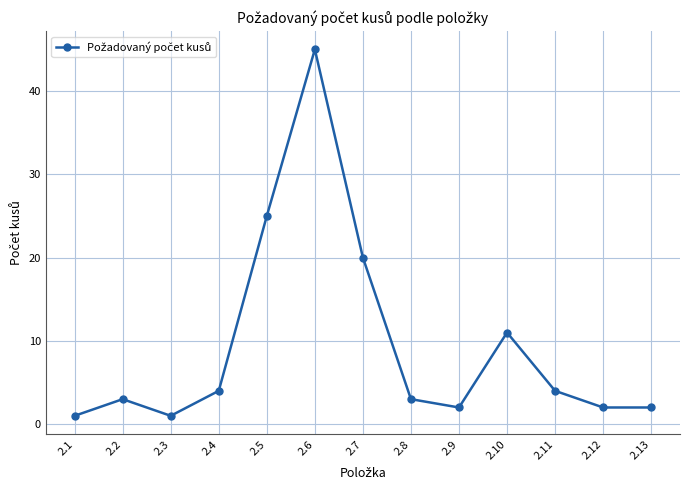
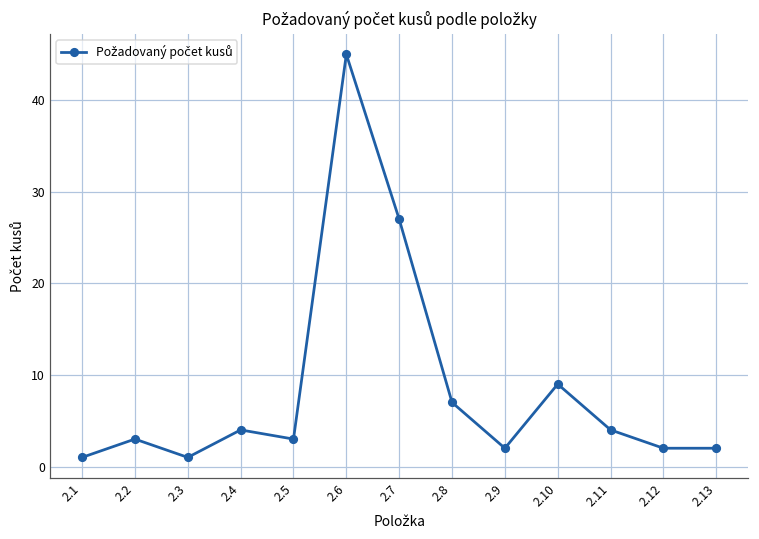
  {
    "2.1": 1,
    "2.2": 3,
    "2.3": 1,
    "2.4": 4,
-   "2.5": 25,
+   "2.5": 3,
    "2.6": 45,
-   "2.7": 20,
-   "2.8": 3,
+   "2.7": 27,
+   "2.8": 7,
    "2.9": 2,
-   "2.10": 11,
+   "2.10": 9,
    "2.11": 4,
    "2.12": 2,
    "2.13": 2
  }
